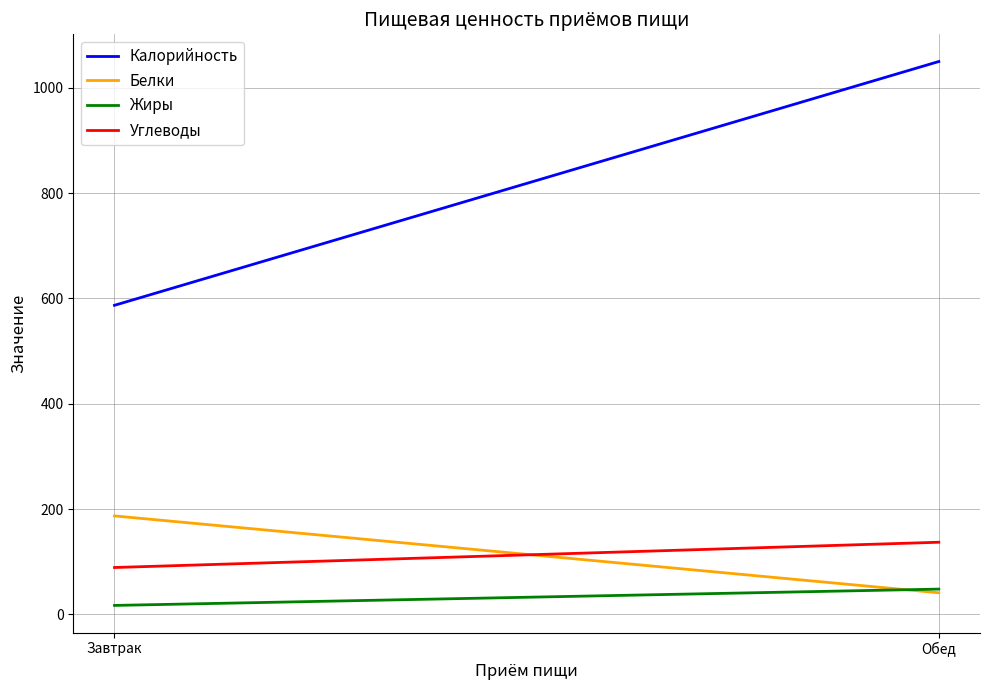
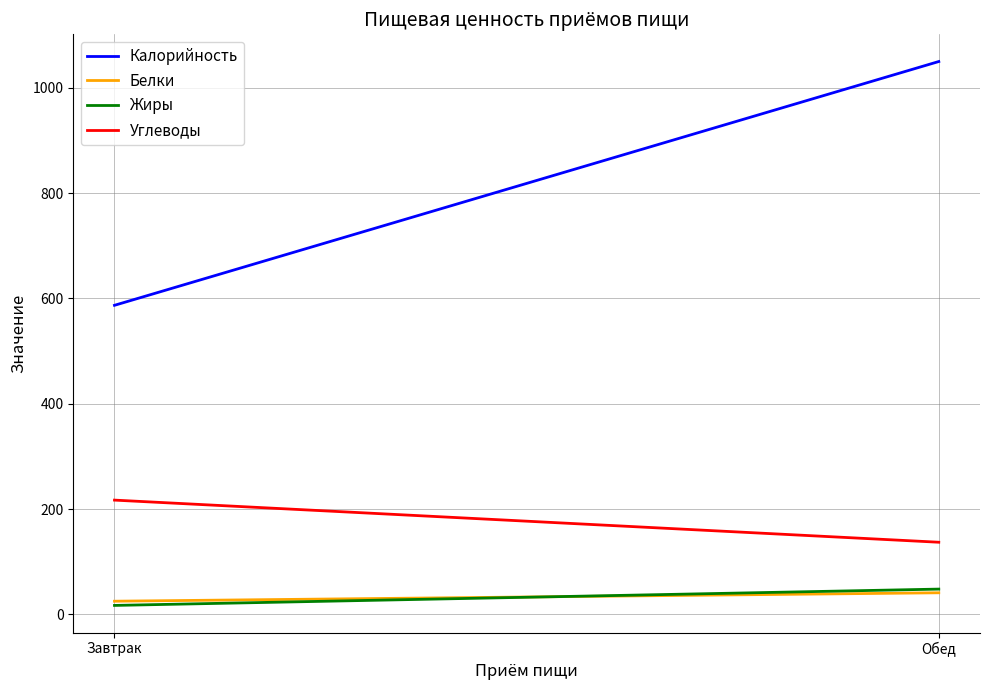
  {
    "Калорийность": {
      "Завтрак": 590,
      "Обед": 1050
    },
    "Белки": {
-     "Завтрак": 190,
+     "Завтрак": 30,
      "Обед": 40
    },
    "Жиры": {
      "Завтрак": 20,
      "Обед": 50
    },
    "Углеводы": {
-     "Завтрак": 90,
+     "Завтрак": 220,
      "Обед": 140
    }
  }
